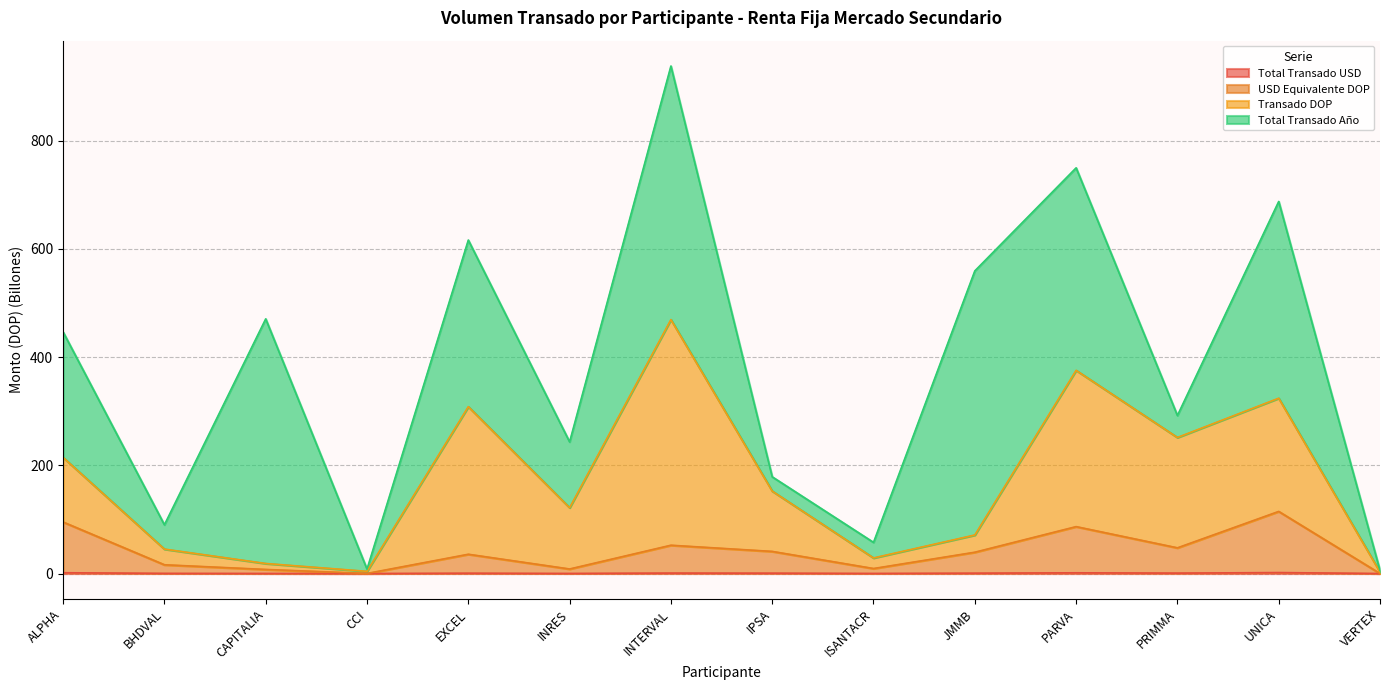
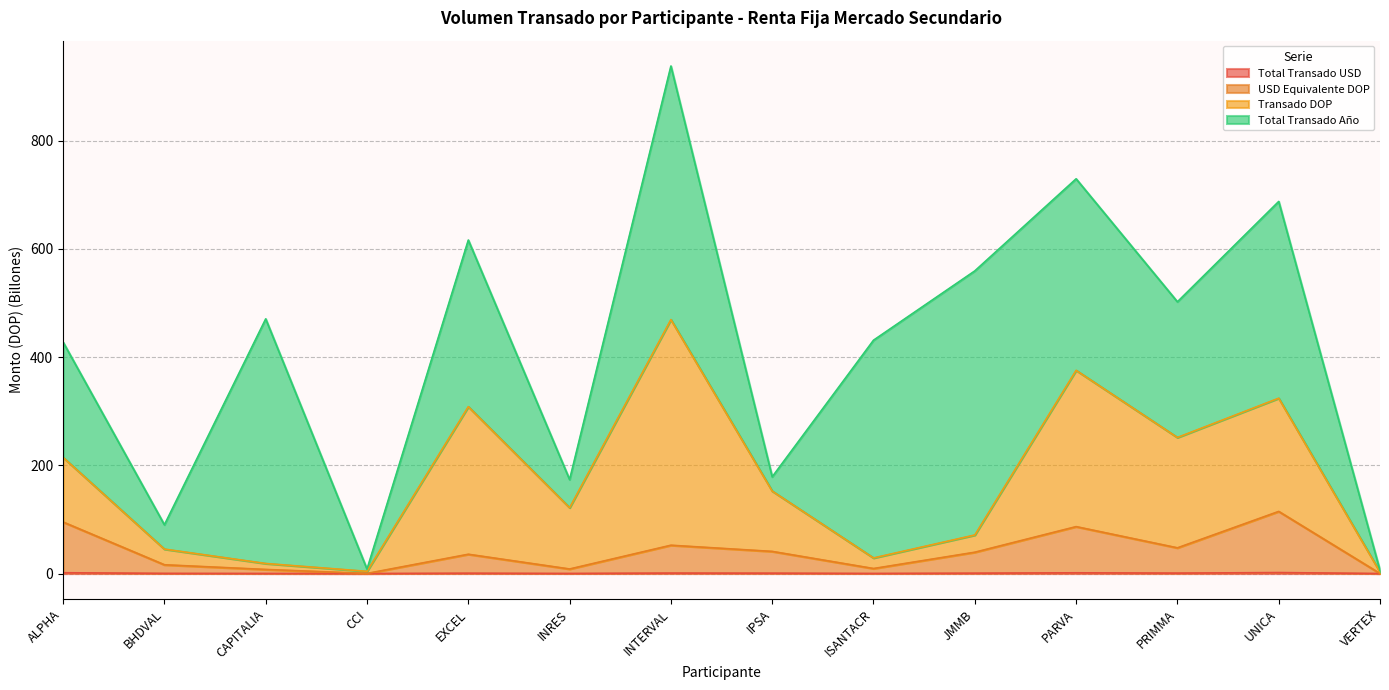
  {
    "Total Transado Año": {
-     "ALPHA": 230,
+     "ALPHA": 210,
      "BHDVAL": 40,
      "CAPITALIA": 450,
      "EXCEL": 310,
-     "INRES": 120,
+     "INRES": 50,
      "INTERVAL": 470,
      "IPSA": 30,
-     "ISANTACR": 30,
+     "ISANTACR": 400,
      "JMMB": 490,
-     "PARVA": 370,
-     "PRIMMA": 40,
+     "PARVA": 350,
+     "PRIMMA": 250,
      "UNICA": 360
    }
  }
